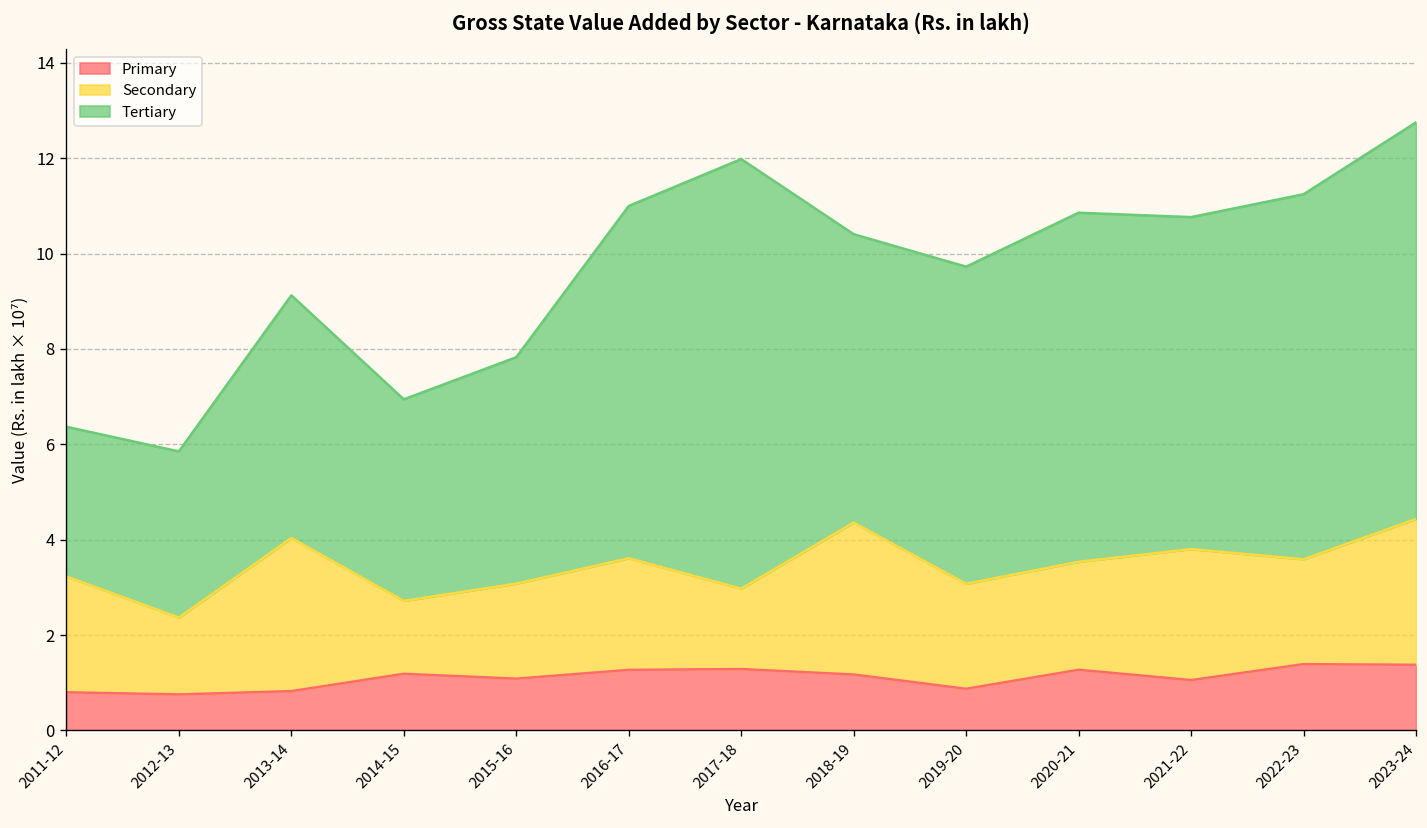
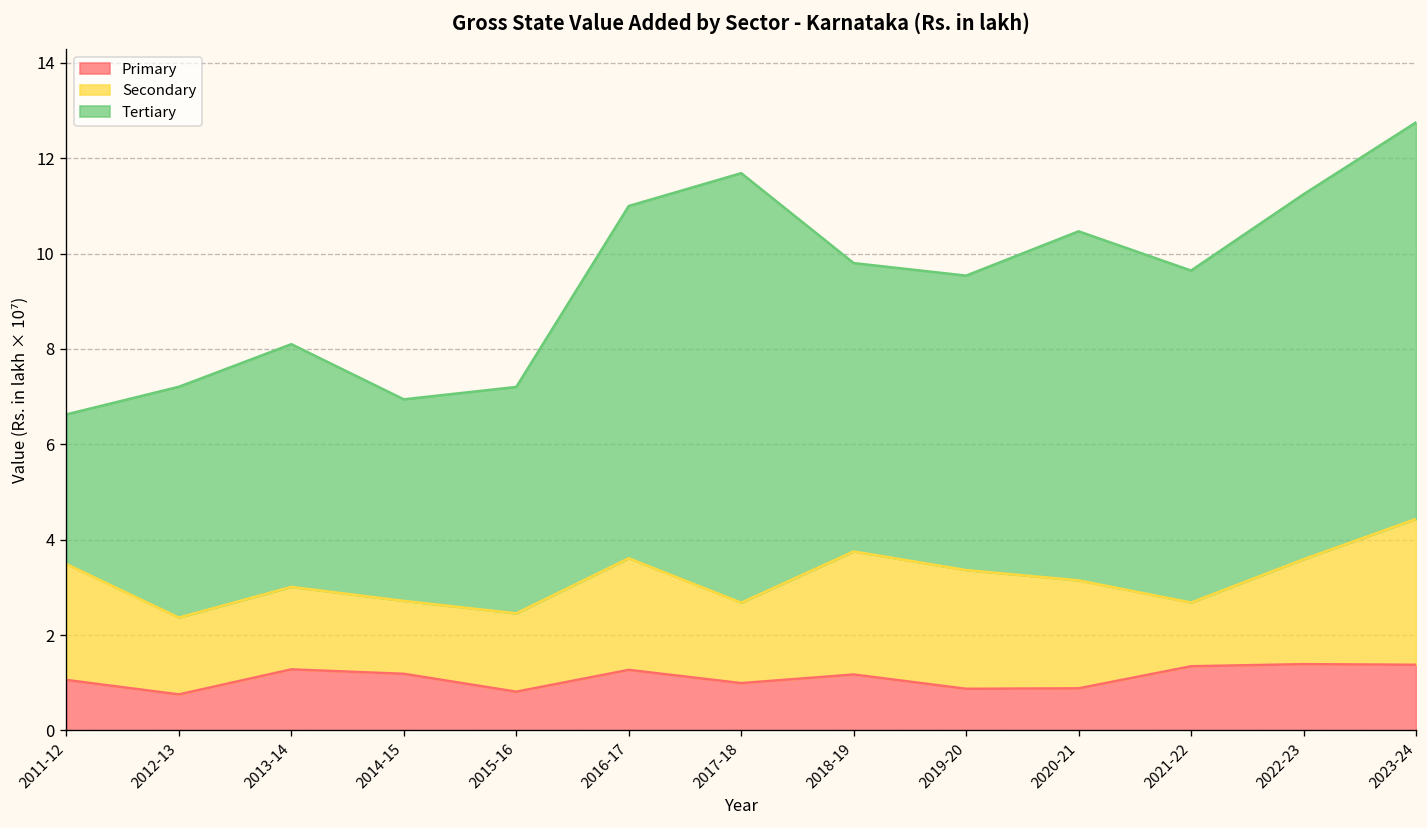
  {
    "Primary": {
-     "2011-12": 0.8,
+     "2011-12": 1.1,
      "2012-13": 0.8,
-     "2013-14": 0.8,
+     "2013-14": 1.3,
      "2014-15": 1.2,
-     "2015-16": 1.1,
+     "2015-16": 0.8,
      "2016-17": 1.3,
-     "2017-18": 1.3,
+     "2017-18": 1.0,
      "2018-19": 1.2,
      "2019-20": 0.9,
-     "2020-21": 1.3,
-     "2021-22": 1.1,
+     "2020-21": 0.9,
+     "2021-22": 1.3,
      "2022-23": 1.4,
      "2023-24": 1.4
    },
    "Secondary": {
      "2011-12": 2.4,
      "2012-13": 1.6,
-     "2013-14": 3.2,
+     "2013-14": 1.7,
      "2014-15": 1.5,
-     "2015-16": 2.0,
+     "2015-16": 1.6,
      "2016-17": 2.3,
      "2017-18": 1.7,
-     "2018-19": 3.2,
-     "2019-20": 2.2,
+     "2018-19": 2.6,
+     "2019-20": 2.5,
      "2020-21": 2.3,
-     "2021-22": 2.7,
+     "2021-22": 1.3,
      "2022-23": 2.2,
      "2023-24": 3.1
    },
    "Tertiary": {
      "2011-12": 3.1,
-     "2012-13": 3.5,
+     "2012-13": 4.8,
      "2013-14": 5.1,
      "2014-15": 4.2,
      "2015-16": 4.7,
      "2016-17": 7.4,
      "2017-18": 9.0,
      "2018-19": 6.0,
-     "2019-20": 6.6,
+     "2019-20": 6.2,
      "2020-21": 7.3,
      "2021-22": 7.0,
      "2022-23": 7.7,
      "2023-24": 8.3
    }
  }
